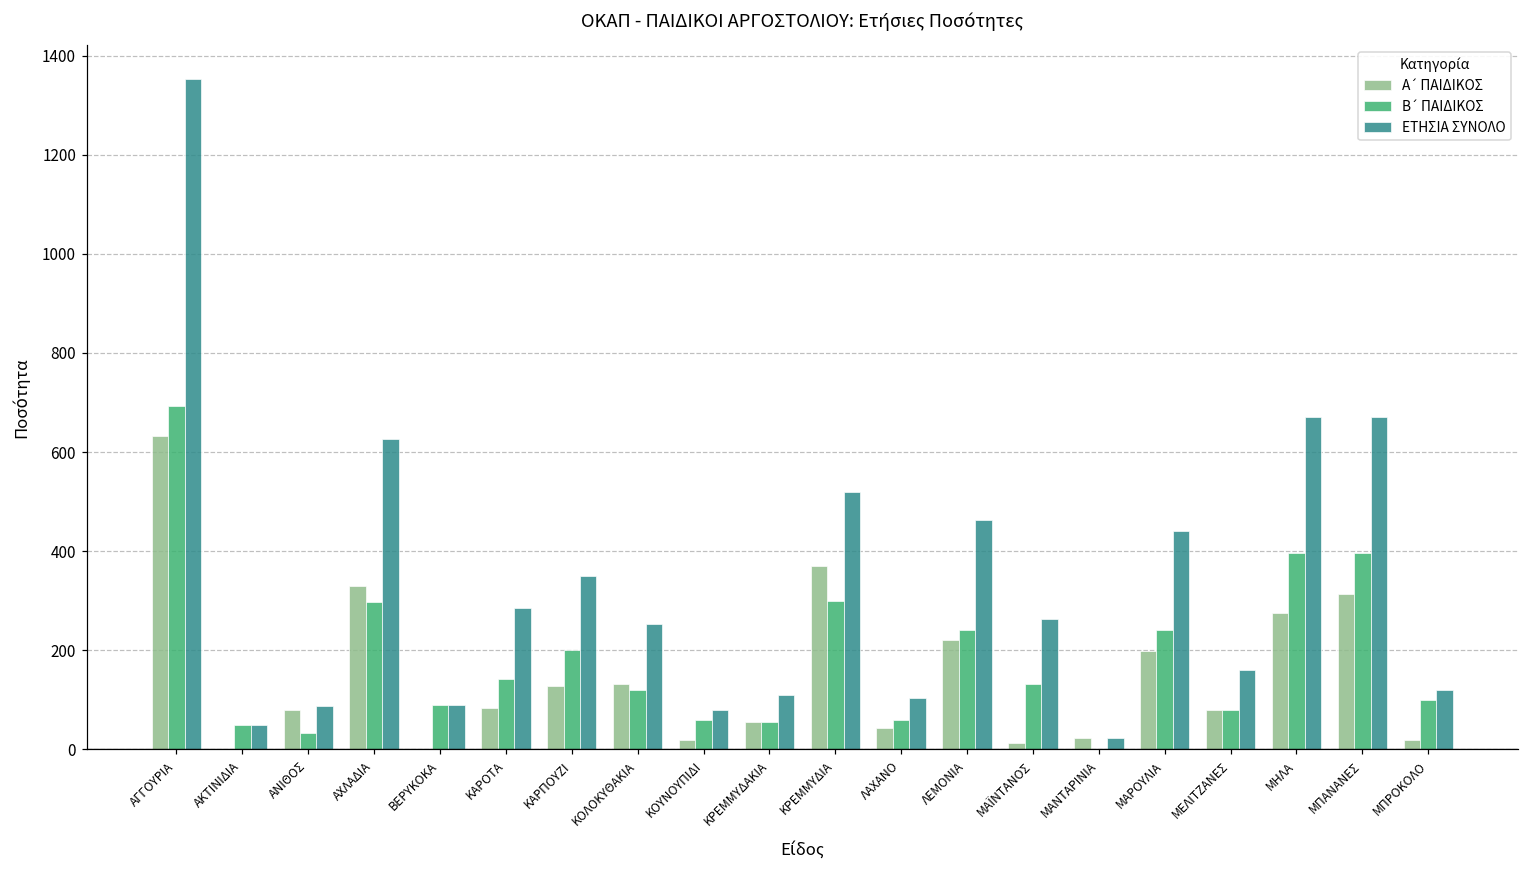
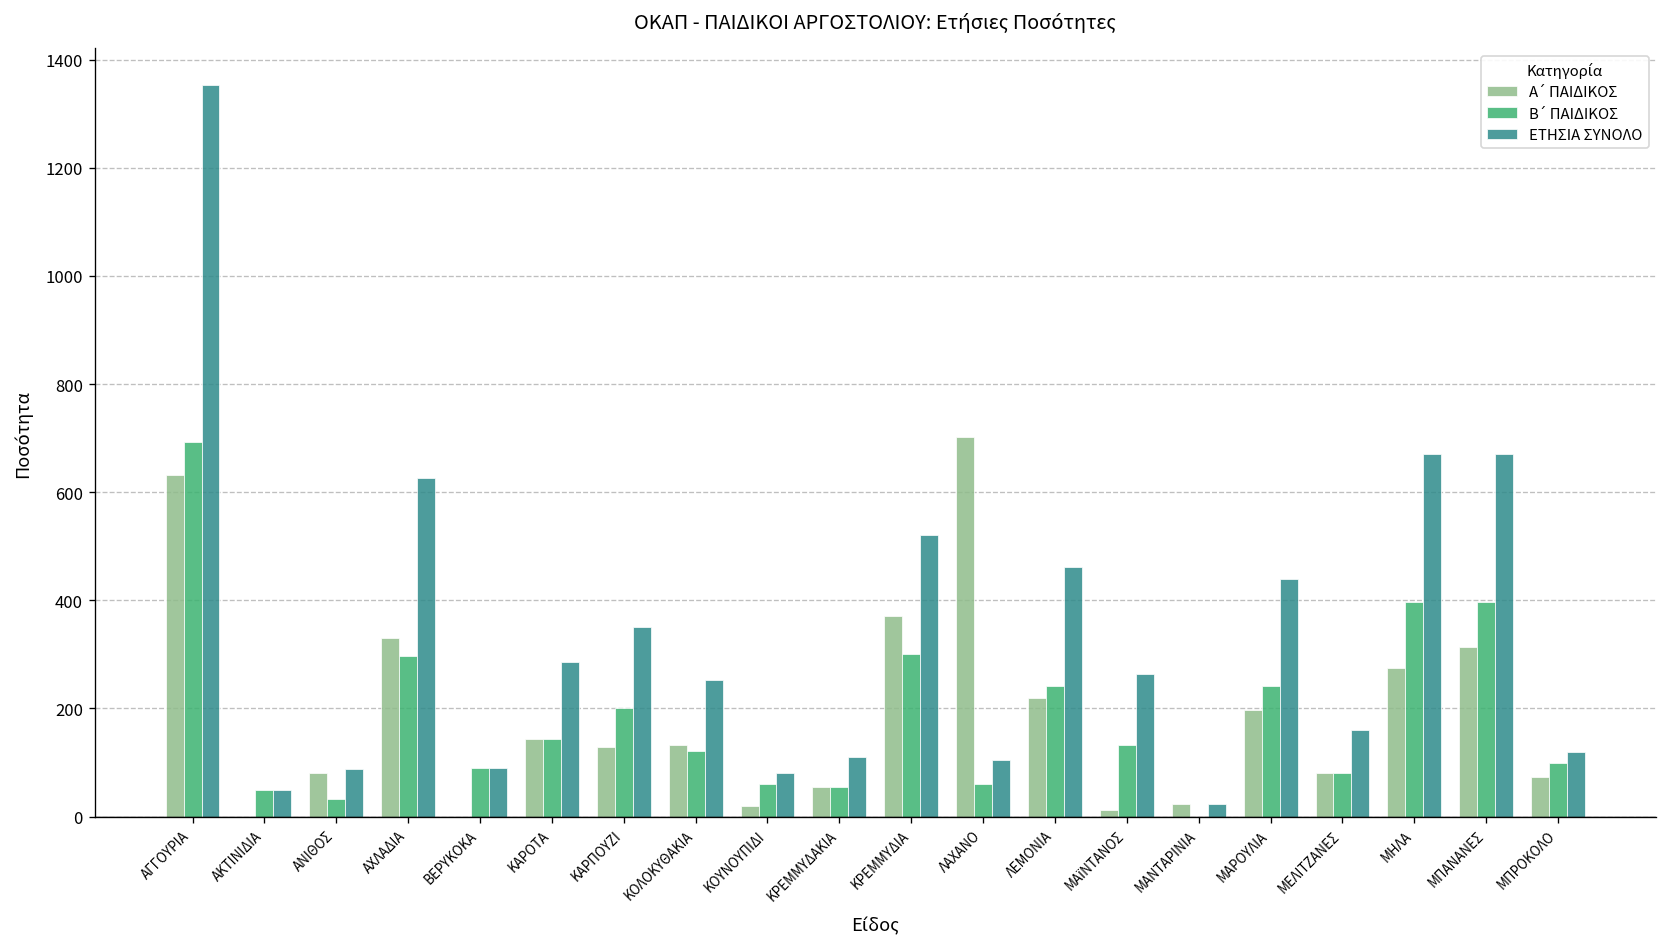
  {
    "Α΄ ΠΑΙΔΙΚΟΣ": {
      "ΑΓΓΟΥΡΙΑ": 630,
      "ΑΚΤΙΝΙΔΙΑ": 0,
      "ΑΝΙΘΟΣ": 80,
      "ΑΧΛΑΔΙΑ": 330,
      "ΒΕΡΥΚΟΚΑ": 0,
-     "ΚΑΡΟΤΑ": 80,
+     "ΚΑΡΟΤΑ": 140,
      "ΚΑΡΠΟΥΖΙ": 130,
      "ΚΟΛΟΚΥΘΑΚΙΑ": 130,
      "ΚΟΥΝΟΥΠΙΔΙ": 20,
      "ΚΡΕΜΜΥΔΑΚΙΑ": 60,
      "ΚΡΕΜΜΥΔΙΑ": 370,
-     "ΛΑΧΑΝΟ": 40,
+     "ΛΑΧΑΝΟ": 700,
      "ΛΕΜΟΝΙΑ": 220,
      "ΜΑΪΝΤΑΝΟΣ": 10,
      "ΜΑΝΤΑΡΙΝΙΑ": 20,
      "ΜΑΡΟΥΛΙΑ": 200,
      "ΜΕΛΙΤΖΑΝΕΣ": 80,
      "ΜΗΛΑ": 280,
      "ΜΠΑΝΑΝΕΣ": 310,
-     "ΜΠΡΟΚΟΛΟ": 20
+     "ΜΠΡΟΚΟΛΟ": 70
    }
  }
